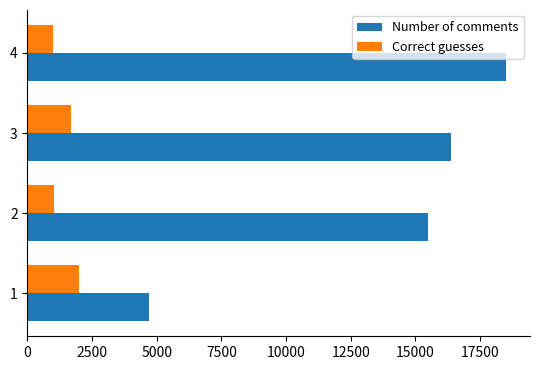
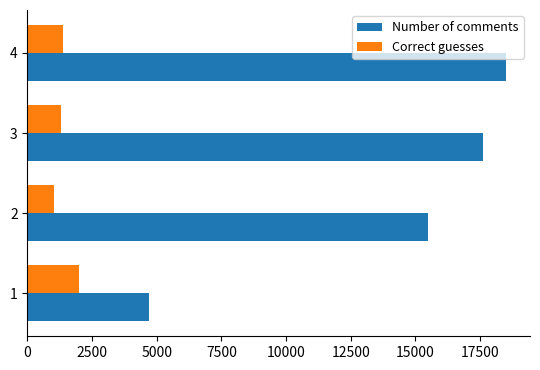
  {
    "Number of comments": {
      "4": 18500,
-     "3": 16400,
+     "3": 17600,
      "2": 15500,
      "1": 4700
    },
    "Correct guesses": {
-     "4": 1000,
-     "3": 1700,
+     "4": 1400,
+     "3": 1300,
      "2": 1000,
      "1": 2000
    }
  }
